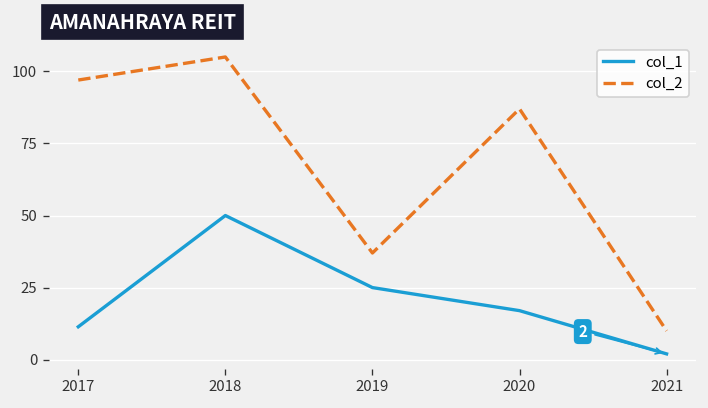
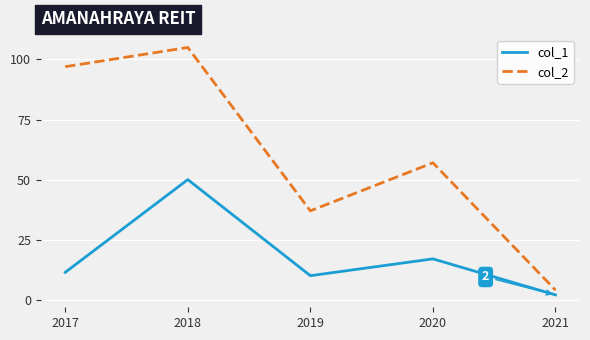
  {
    "col_1": {
      "2017": 11,
      "2018": 50,
-     "2019": 25,
+     "2019": 10,
      "2020": 17,
      "2021": 2
    },
    "col_2": {
      "2017": 97,
      "2018": 105,
      "2019": 37,
-     "2020": 87,
-     "2021": 10
+     "2020": 57,
+     "2021": 4
    }
  }
